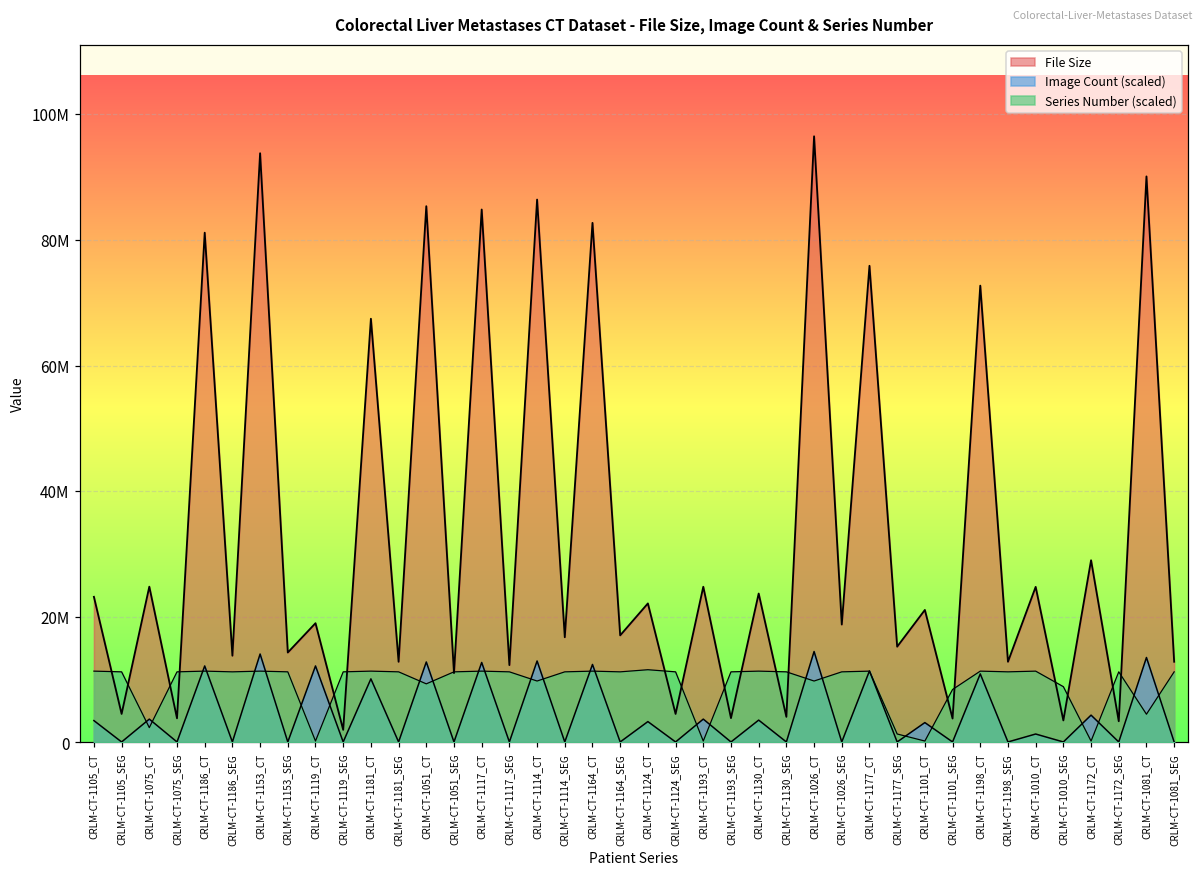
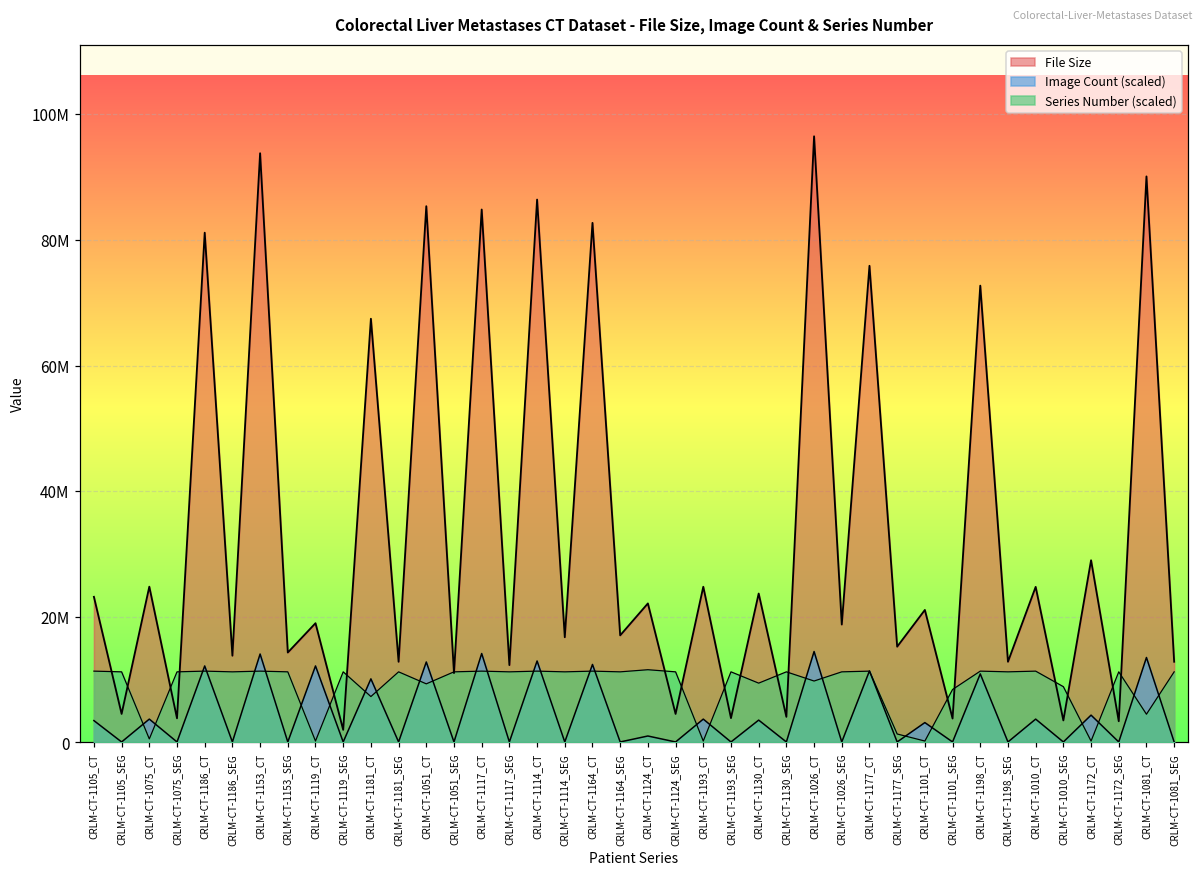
  {
    "File Size": {
      "CRLM-CT-1105_CT": 23000000,
      "CRLM-CT-1105_SEG": 5000000,
      "CRLM-CT-1075_CT": 25000000,
      "CRLM-CT-1075_SEG": 4000000,
      "CRLM-CT-1186_CT": 81000000,
      "CRLM-CT-1186_SEG": 14000000,
      "CRLM-CT-1153_CT": 94000000,
      "CRLM-CT-1153_SEG": 14000000,
      "CRLM-CT-1119_CT": 19000000,
      "CRLM-CT-1119_SEG": 2000000,
      "CRLM-CT-1181_CT": 67000000,
      "CRLM-CT-1181_SEG": 13000000,
      "CRLM-CT-1051_CT": 85000000,
      "CRLM-CT-1117_CT": 85000000,
      "CRLM-CT-1117_SEG": 12000000,
      "CRLM-CT-1114_CT": 86000000,
      "CRLM-CT-1114_SEG": 17000000,
      "CRLM-CT-1164_CT": 83000000,
      "CRLM-CT-1164_SEG": 17000000,
      "CRLM-CT-1124_CT": 22000000,
      "CRLM-CT-1124_SEG": 5000000,
      "CRLM-CT-1193_CT": 25000000,
      "CRLM-CT-1193_SEG": 4000000,
      "CRLM-CT-1130_CT": 24000000,
      "CRLM-CT-1130_SEG": 4000000,
      "CRLM-CT-1026_CT": 96000000,
      "CRLM-CT-1026_SEG": 19000000,
      "CRLM-CT-1177_CT": 76000000,
      "CRLM-CT-1177_SEG": 15000000,
      "CRLM-CT-1101_CT": 21000000,
      "CRLM-CT-1101_SEG": 4000000,
      "CRLM-CT-1198_CT": 73000000,
      "CRLM-CT-1198_SEG": 13000000,
      "CRLM-CT-1010_CT": 25000000,
      "CRLM-CT-1010_SEG": 4000000,
      "CRLM-CT-1172_CT": 29000000,
      "CRLM-CT-1172_SEG": 3000000,
      "CRLM-CT-1081_CT": 90000000,
      "CRLM-CT-1081_SEG": 13000000
    },
    "Image Count (scaled)": {
      "CRLM-CT-1105_CT": 3000000,
      "CRLM-CT-1105_SEG": 0,
      "CRLM-CT-1075_CT": 4000000,
      "CRLM-CT-1075_SEG": 0,
      "CRLM-CT-1186_CT": 12000000,
      "CRLM-CT-1186_SEG": 0,
      "CRLM-CT-1153_CT": 14000000,
      "CRLM-CT-1153_SEG": 0,
      "CRLM-CT-1119_CT": 12000000,
      "CRLM-CT-1119_SEG": 0,
      "CRLM-CT-1181_CT": 10000000,
      "CRLM-CT-1181_SEG": 0,
      "CRLM-CT-1051_CT": 13000000,
      "CRLM-CT-1051_SEG": 0,
-     "CRLM-CT-1117_CT": 13000000,
+     "CRLM-CT-1117_CT": 14000000,
      "CRLM-CT-1117_SEG": 0,
      "CRLM-CT-1114_CT": 13000000,
      "CRLM-CT-1114_SEG": 0,
      "CRLM-CT-1164_CT": 12000000,
      "CRLM-CT-1164_SEG": 0,
-     "CRLM-CT-1124_CT": 3000000,
+     "CRLM-CT-1124_CT": 1000000,
      "CRLM-CT-1124_SEG": 0,
      "CRLM-CT-1193_CT": 4000000,
      "CRLM-CT-1193_SEG": 0,
      "CRLM-CT-1130_CT": 4000000,
      "CRLM-CT-1130_SEG": 0,
      "CRLM-CT-1026_CT": 14000000,
      "CRLM-CT-1026_SEG": 0,
      "CRLM-CT-1177_SEG": 0,
      "CRLM-CT-1101_CT": 3000000,
      "CRLM-CT-1101_SEG": 0,
      "CRLM-CT-1198_SEG": 0,
-     "CRLM-CT-1010_CT": 1000000,
+     "CRLM-CT-1010_CT": 4000000,
      "CRLM-CT-1010_SEG": 0,
      "CRLM-CT-1172_CT": 4000000,
      "CRLM-CT-1172_SEG": 0,
      "CRLM-CT-1081_CT": 14000000,
      "CRLM-CT-1081_SEG": 0
    },
    "Series Number (scaled)": {
      "CRLM-CT-1105_CT": 11000000,
      "CRLM-CT-1105_SEG": 11000000,
-     "CRLM-CT-1075_CT": 2000000,
+     "CRLM-CT-1075_CT": 1000000,
      "CRLM-CT-1075_SEG": 11000000,
      "CRLM-CT-1186_CT": 11000000,
      "CRLM-CT-1186_SEG": 11000000,
      "CRLM-CT-1153_CT": 11000000,
      "CRLM-CT-1153_SEG": 11000000,
      "CRLM-CT-1119_CT": 0,
      "CRLM-CT-1119_SEG": 11000000,
-     "CRLM-CT-1181_CT": 11000000,
+     "CRLM-CT-1181_CT": 7000000,
      "CRLM-CT-1181_SEG": 11000000,
      "CRLM-CT-1051_CT": 9000000,
      "CRLM-CT-1117_CT": 11000000,
      "CRLM-CT-1117_SEG": 11000000,
-     "CRLM-CT-1114_CT": 10000000,
+     "CRLM-CT-1114_CT": 11000000,
      "CRLM-CT-1114_SEG": 11000000,
      "CRLM-CT-1164_CT": 11000000,
      "CRLM-CT-1164_SEG": 11000000,
      "CRLM-CT-1124_CT": 12000000,
      "CRLM-CT-1124_SEG": 11000000,
      "CRLM-CT-1193_CT": 0,
      "CRLM-CT-1193_SEG": 11000000,
-     "CRLM-CT-1130_CT": 11000000,
+     "CRLM-CT-1130_CT": 9000000,
      "CRLM-CT-1130_SEG": 11000000,
      "CRLM-CT-1026_CT": 10000000,
      "CRLM-CT-1026_SEG": 11000000,
      "CRLM-CT-1177_SEG": 1000000,
      "CRLM-CT-1101_CT": 0,
      "CRLM-CT-1101_SEG": 8000000,
      "CRLM-CT-1198_SEG": 11000000,
      "CRLM-CT-1010_CT": 11000000,
      "CRLM-CT-1010_SEG": 9000000,
      "CRLM-CT-1172_CT": 0,
      "CRLM-CT-1172_SEG": 11000000,
      "CRLM-CT-1081_CT": 4000000,
      "CRLM-CT-1081_SEG": 11000000
    }
  }
